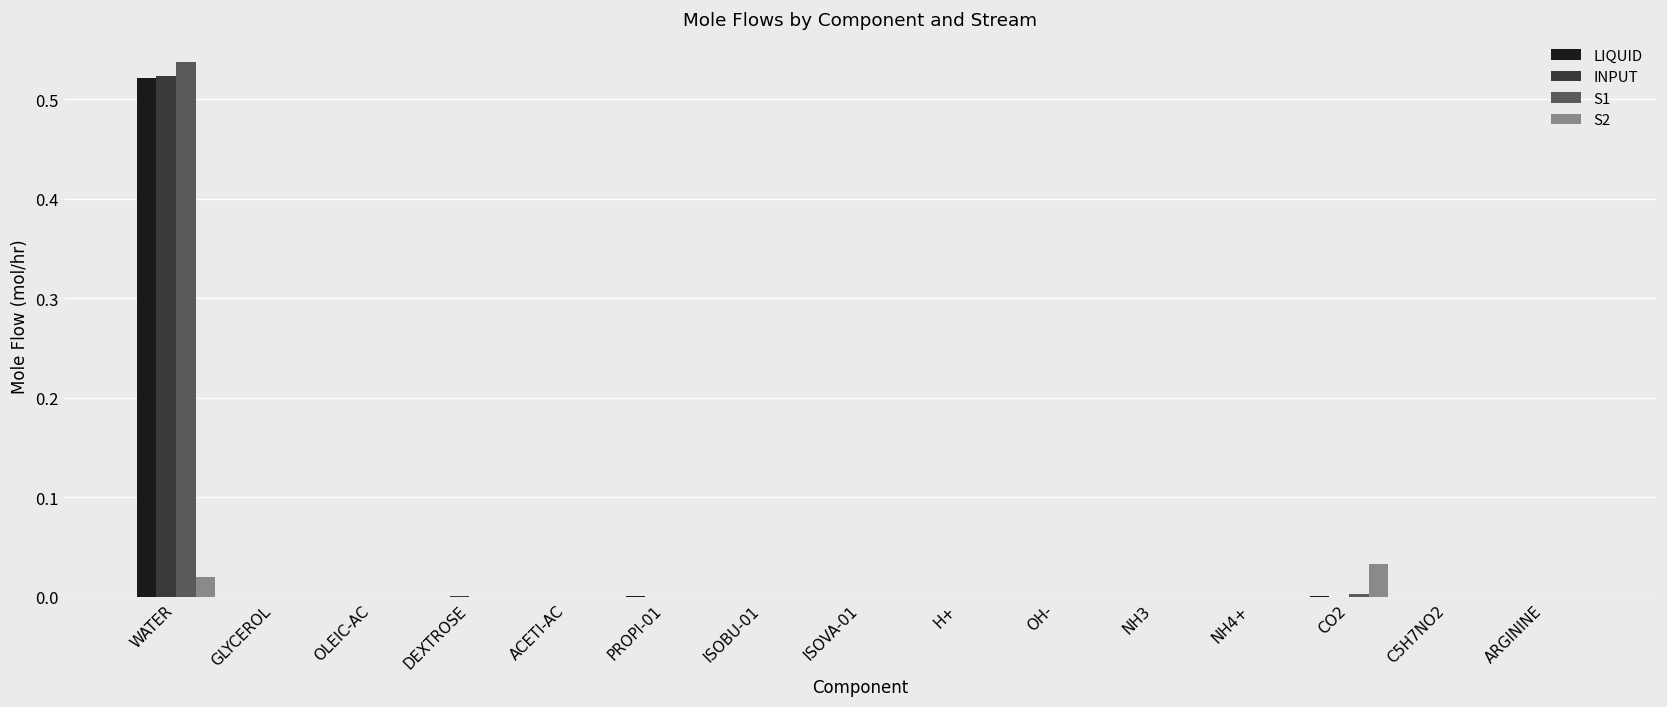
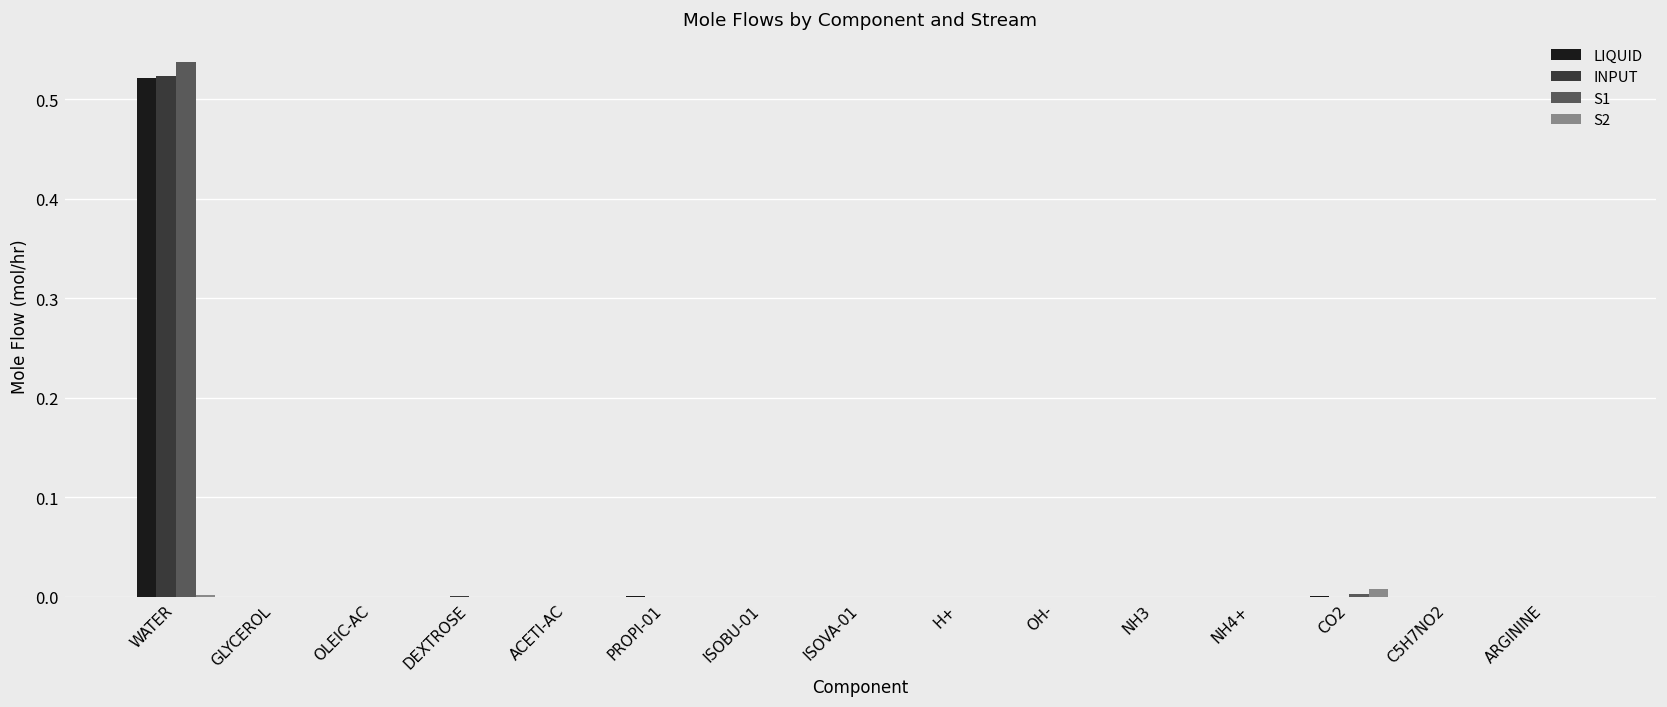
  {
    "S2": {
-     "WATER": 0.02,
+     "WATER": 0.00,
      "H+": 0.00,
      "OH-": 0.00,
      "NH4+": 0.00,
-     "CO2": 0.03
+     "CO2": 0.01
    }
  }
